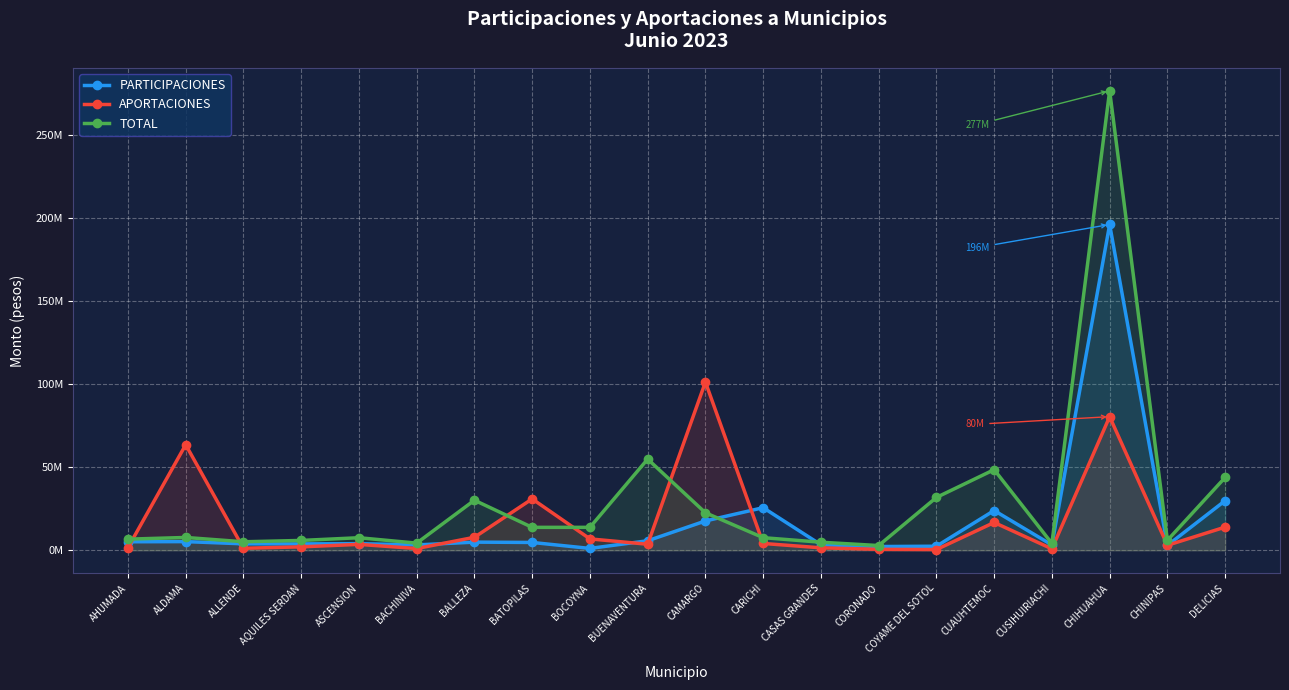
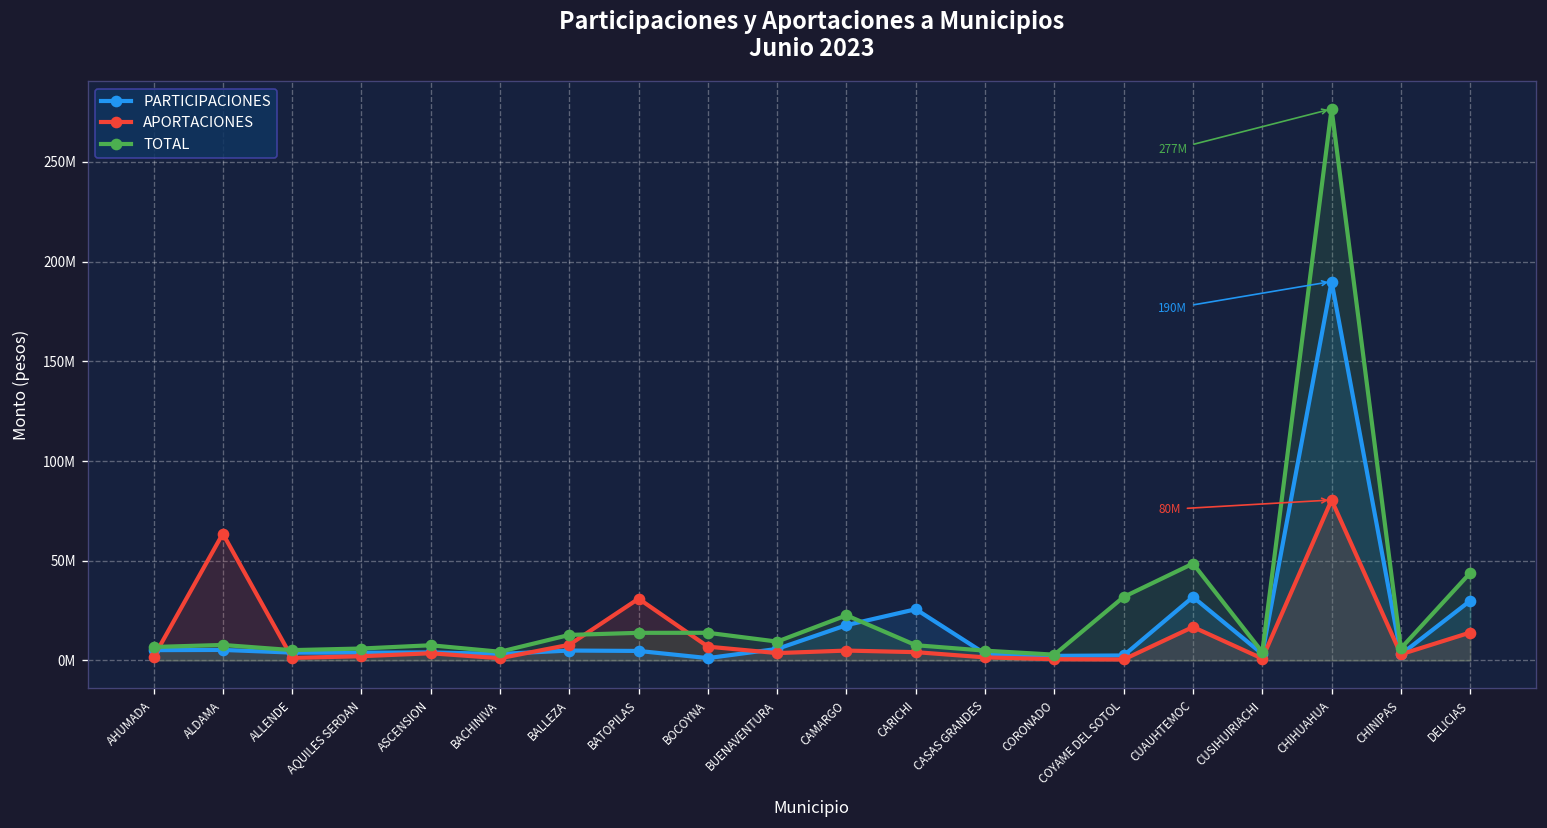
  {
    "PARTICIPACIONES": {
-     "CUAUHTEMOC": "24000000",
-     "CHIHUAHUA": "196M"
+     "CUAUHTEMOC": "32000000",
+     "CHIHUAHUA": "190M"
    },
    "APORTACIONES": {
      "AHUMADA": "2000000",
      "ALDAMA": "64000000",
      "ALLENDE": "1000000",
      "AQUILES SERDAN": "2000000",
      "BACHINIVA": "1000000",
      "BALLEZA": "8000000",
      "BATOPILAS": "31000000",
      "BOCOYNA": "7000000",
      "BUENAVENTURA": "4000000",
-     "CAMARGO": "101000000",
+     "CAMARGO": "5000000",
      "CARICHI": "4000000",
      "CASAS GRANDES": "2000000",
      "CORONADO": "1000000",
      "COYAME DEL SOTOL": "0",
      "CUAUHTEMOC": "17000000",
      "CUSIHUIRIACHI": "1000000",
      "DELICIAS": "14000000"
    },
    "TOTAL": {
      "AHUMADA": "7000000",
      "ALDAMA": "8000000",
      "AQUILES SERDAN": "6000000",
      "ASCENSION": "8000000",
-     "BALLEZA": "30000000",
+     "BALLEZA": "13000000",
      "BATOPILAS": "14000000",
      "BOCOYNA": "14000000",
-     "BUENAVENTURA": "55000000",
+     "BUENAVENTURA": "9000000",
      "CAMARGO": "23000000",
      "CARICHI": "8000000",
      "COYAME DEL SOTOL": "32000000",
      "CUAUHTEMOC": "49000000",
      "CHINIPAS": "6000000",
      "DELICIAS": "44000000"
    }
  }
